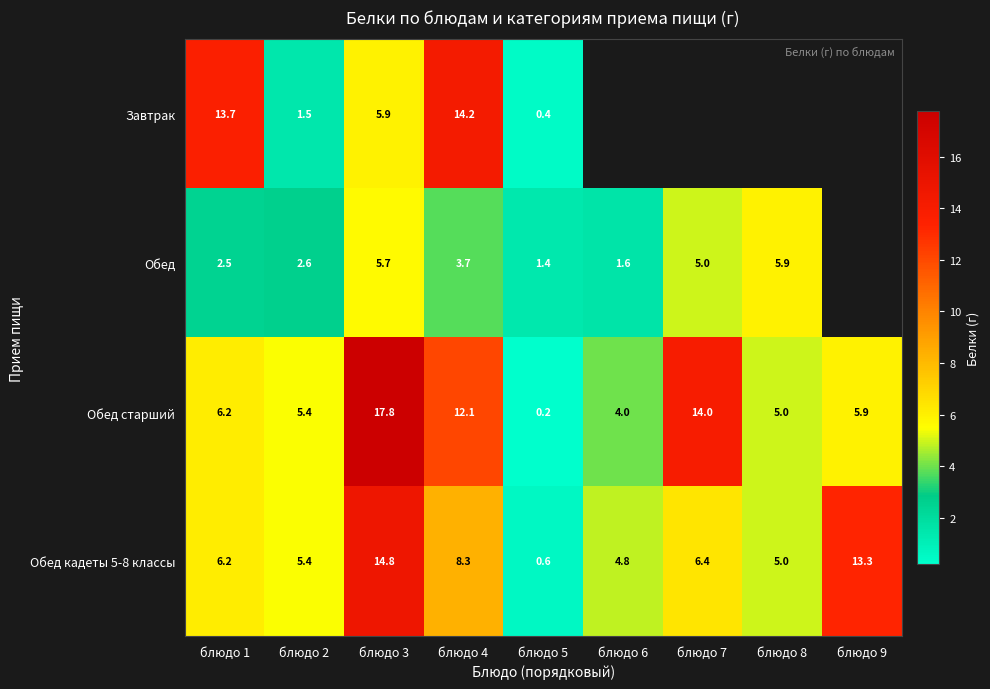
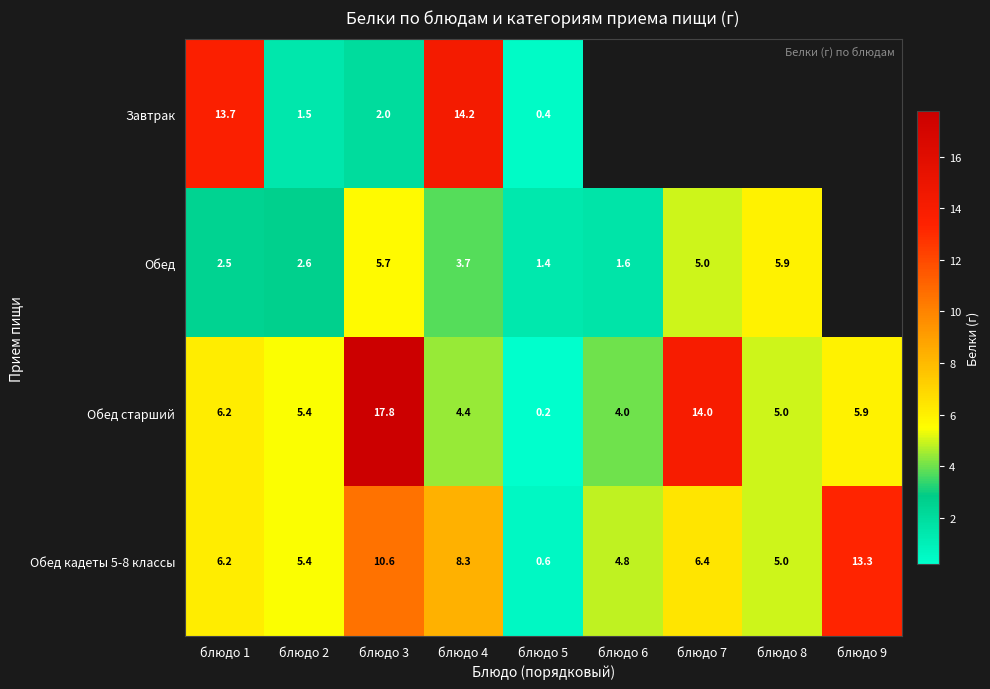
  {
    "Завтрак": {
      "блюдо 1": 13.7,
      "блюдо 2": 1.5,
-     "блюдо 3": 5.9,
+     "блюдо 3": 2.0,
      "блюдо 4": 14.2,
      "блюдо 5": 0.4
    },
    "Обед": {
      "блюдо 1": 2.5,
      "блюдо 2": 2.6,
      "блюдо 3": 5.7,
      "блюдо 4": 3.7,
      "блюдо 5": 1.4,
      "блюдо 6": 1.6,
      "блюдо 7": 5.0,
      "блюдо 8": 5.9
    },
    "Обед старший": {
      "блюдо 1": 6.2,
      "блюдо 2": 5.4,
      "блюдо 3": 17.8,
-     "блюдо 4": 12.1,
+     "блюдо 4": 4.4,
      "блюдо 5": 0.2,
      "блюдо 6": 4.0,
      "блюдо 7": 14.0,
      "блюдо 8": 5.0,
      "блюдо 9": 5.9
    },
    "Обед кадеты 5-8 классы": {
      "блюдо 1": 6.2,
      "блюдо 2": 5.4,
-     "блюдо 3": 14.8,
+     "блюдо 3": 10.6,
      "блюдо 4": 8.3,
      "блюдо 5": 0.6,
      "блюдо 6": 4.8,
      "блюдо 7": 6.4,
      "блюдо 8": 5.0,
      "блюдо 9": 13.3
    }
  }
